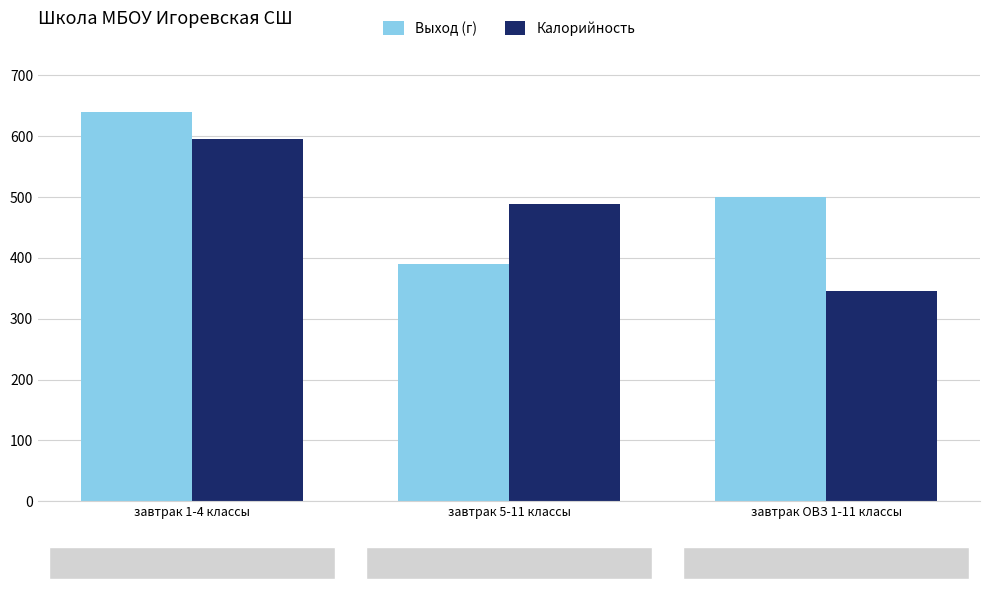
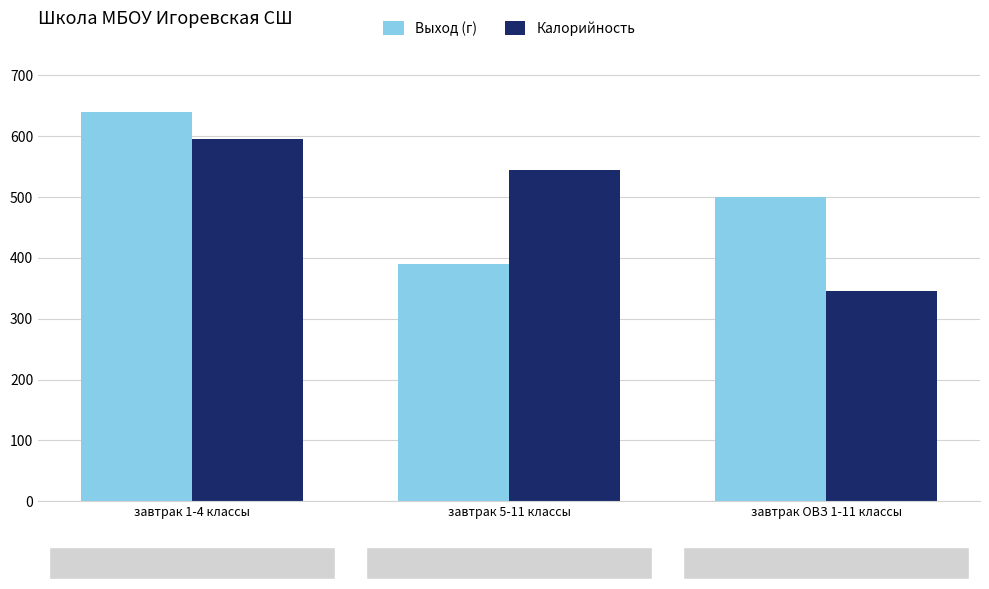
  {
    "Выход (г)": {
      "завтрак 1-4 классы": 640,
      "завтрак 5-11 классы": 390,
      "завтрак ОВЗ 1-11 классы": 500
    },
    "Калорийность": {
      "завтрак 1-4 классы": 590,
-     "завтрак 5-11 классы": 490,
+     "завтрак 5-11 классы": 540,
      "завтрак ОВЗ 1-11 классы": 350
    }
  }
